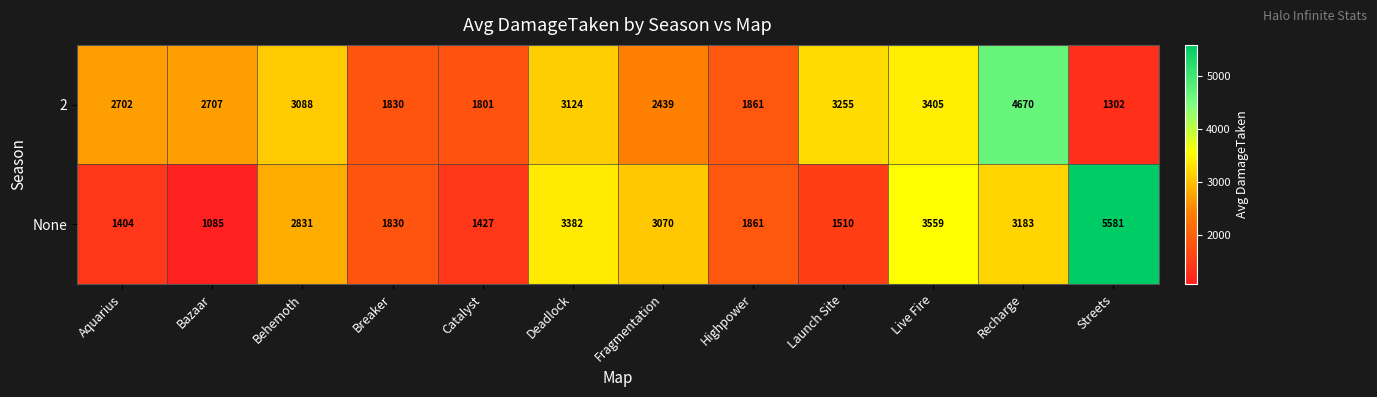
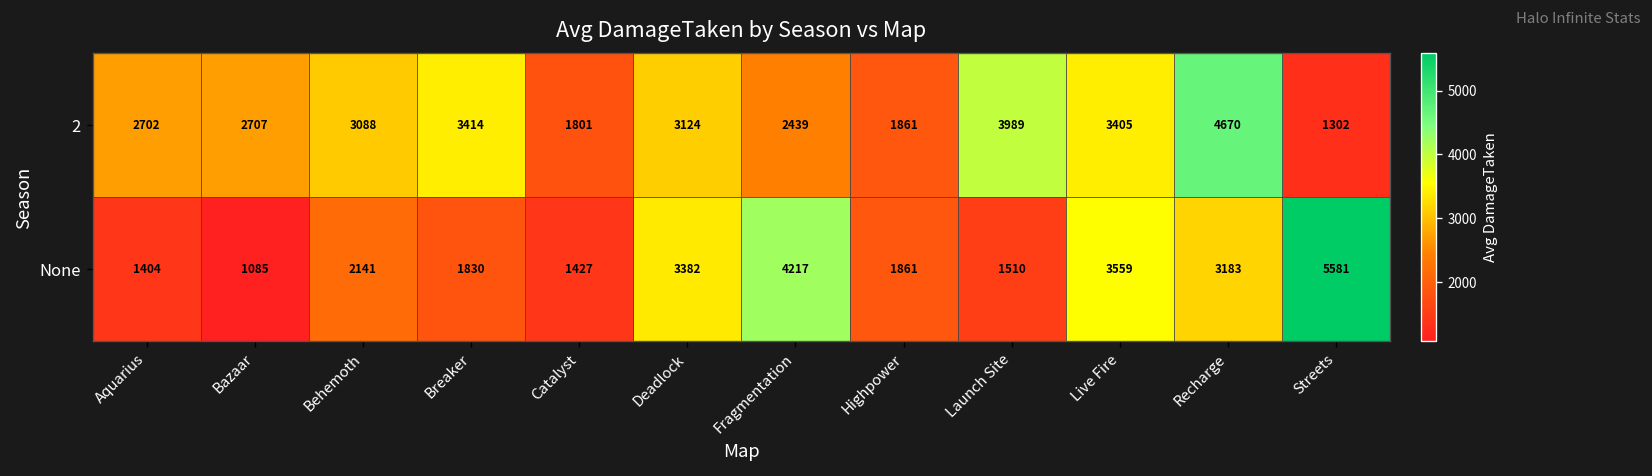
  {
    "2": {
      "Aquarius": 2702,
      "Bazaar": 2707,
      "Behemoth": 3088,
-     "Breaker": 1830,
+     "Breaker": 3414,
      "Catalyst": 1801,
      "Deadlock": 3124,
      "Fragmentation": 2439,
      "Highpower": 1861,
-     "Launch Site": 3255,
+     "Launch Site": 3989,
      "Live Fire": 3405,
      "Recharge": 4670,
      "Streets": 1302
    },
    "None": {
      "Aquarius": 1404,
      "Bazaar": 1085,
-     "Behemoth": 2831,
+     "Behemoth": 2141,
      "Breaker": 1830,
      "Catalyst": 1427,
      "Deadlock": 3382,
-     "Fragmentation": 3070,
+     "Fragmentation": 4217,
      "Highpower": 1861,
      "Launch Site": 1510,
      "Live Fire": 3559,
      "Recharge": 3183,
      "Streets": 5581
    }
  }
